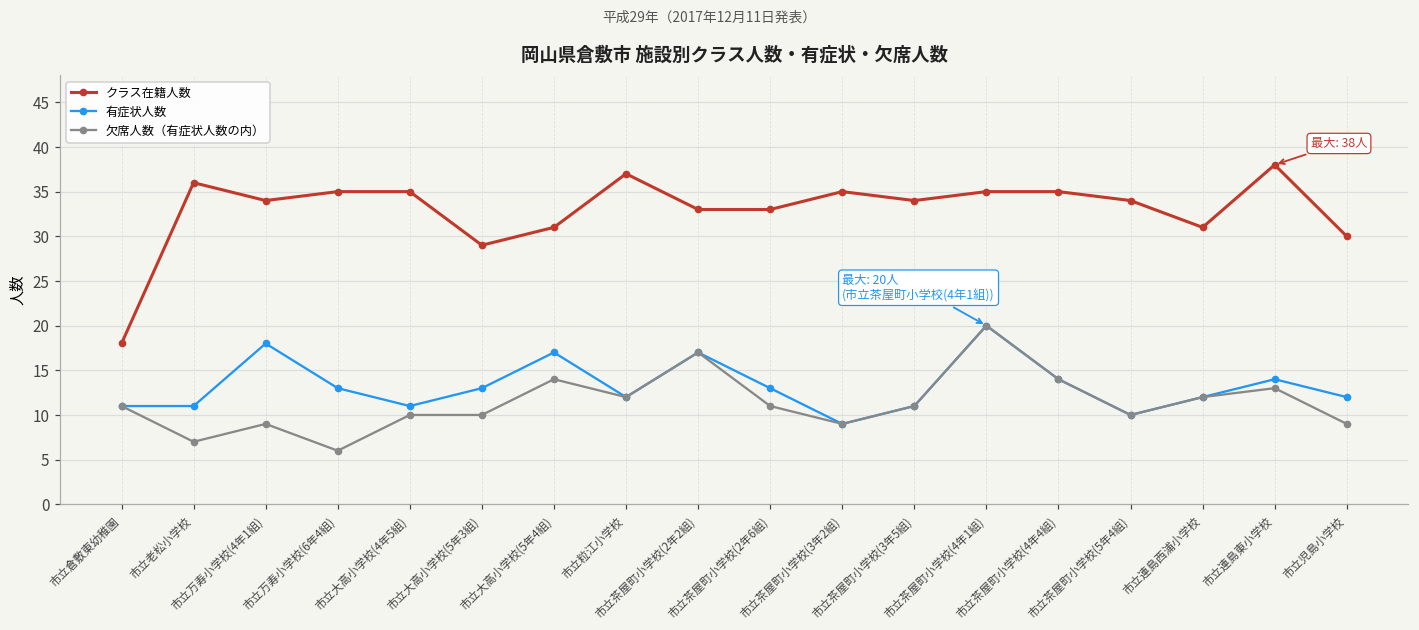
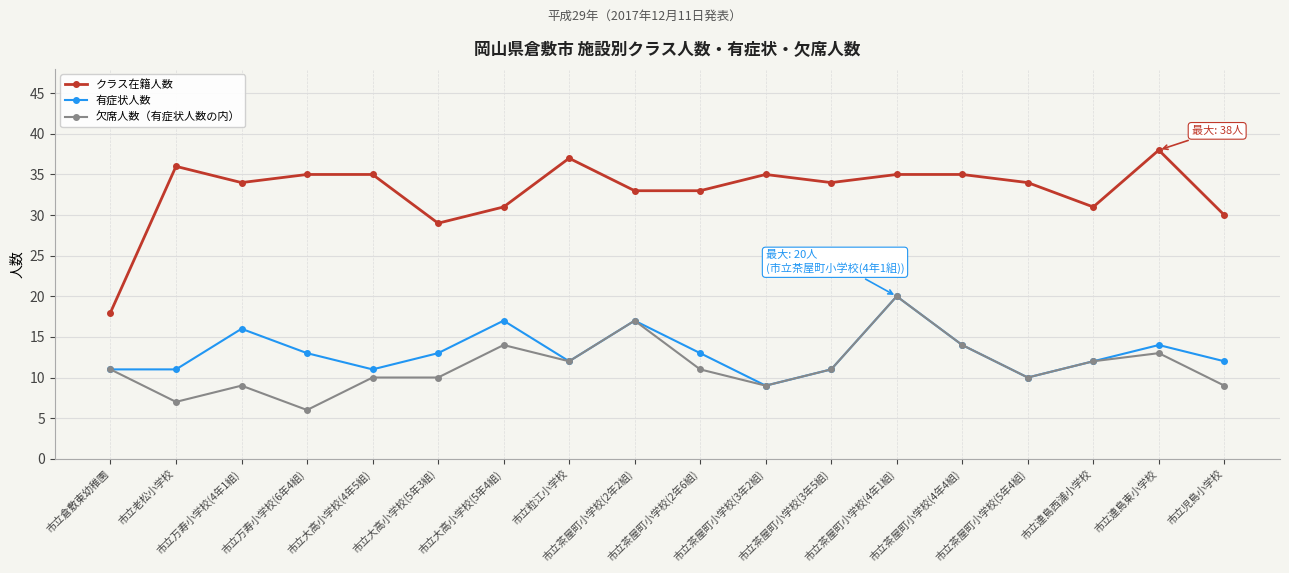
  {
    "クラス在籍人数": {
      "市立倉敷東幼稚園": 18,
      "市立老松小学校": 36,
      "市立万寿小学校(4年1組)": 34,
      "市立万寿小学校(6年4組)": 35,
      "市立大高小学校(4年5組)": 35,
      "市立大高小学校(5年3組)": 29,
      "市立大高小学校(5年4組)": 31,
      "市立粒江小学校": 37,
      "市立茶屋町小学校(2年2組)": 33,
      "市立茶屋町小学校(2年6組)": 33,
      "市立茶屋町小学校(3年2組)": 35,
      "市立茶屋町小学校(3年5組)": 34,
      "市立茶屋町小学校(4年1組)": 35,
      "市立茶屋町小学校(4年4組)": 35,
      "市立茶屋町小学校(5年4組)": 34,
      "市立連島西浦小学校": 31,
      "市立児島小学校": 30
    },
    "有症状人数": {
      "市立老松小学校": 11,
-     "市立万寿小学校(4年1組)": 18,
+     "市立万寿小学校(4年1組)": 16,
      "市立万寿小学校(6年4組)": 13,
      "市立大高小学校(4年5組)": 11,
      "市立大高小学校(5年3組)": 13,
      "市立大高小学校(5年4組)": 17,
      "市立茶屋町小学校(2年6組)": 13,
      "市立連島東小学校": 14,
      "市立児島小学校": 12
    },
    "欠席人数（有症状人数の内）": {
      "市立老松小学校": 7,
      "市立万寿小学校(4年1組)": 9,
      "市立万寿小学校(6年4組)": 6,
      "市立大高小学校(4年5組)": 10,
      "市立大高小学校(5年3組)": 10,
      "市立大高小学校(5年4組)": 14,
      "市立茶屋町小学校(2年6組)": 11,
      "市立連島東小学校": 13,
      "市立児島小学校": 9
    }
  }
